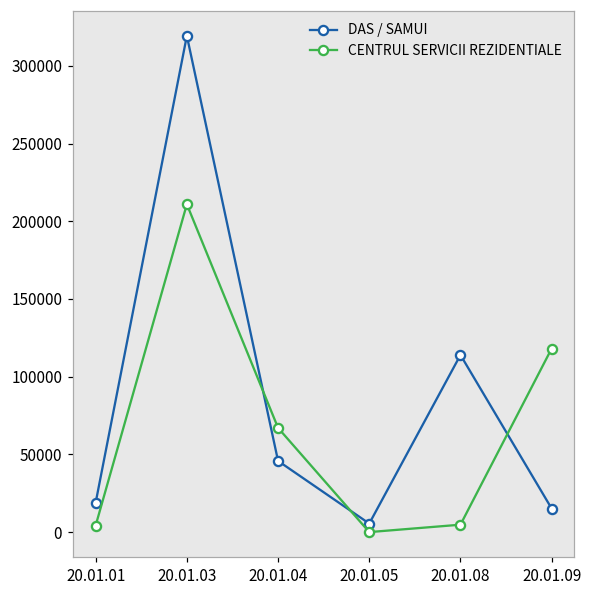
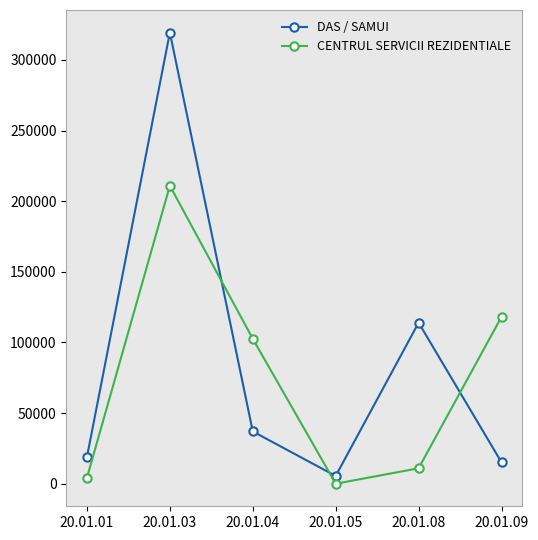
  {
    "DAS / SAMUI": {
      "20.01.01": 19000,
      "20.01.03": 319000,
-     "20.01.04": 46000,
+     "20.01.04": 37000,
      "20.01.05": 5000,
      "20.01.08": 114000,
      "20.01.09": 15000
    },
    "CENTRUL SERVICII REZIDENTIALE": {
      "20.01.01": 4000,
      "20.01.03": 211000,
-     "20.01.04": 67000,
+     "20.01.04": 103000,
      "20.01.05": 0,
-     "20.01.08": 5000,
+     "20.01.08": 11000,
      "20.01.09": 118000
    }
  }
